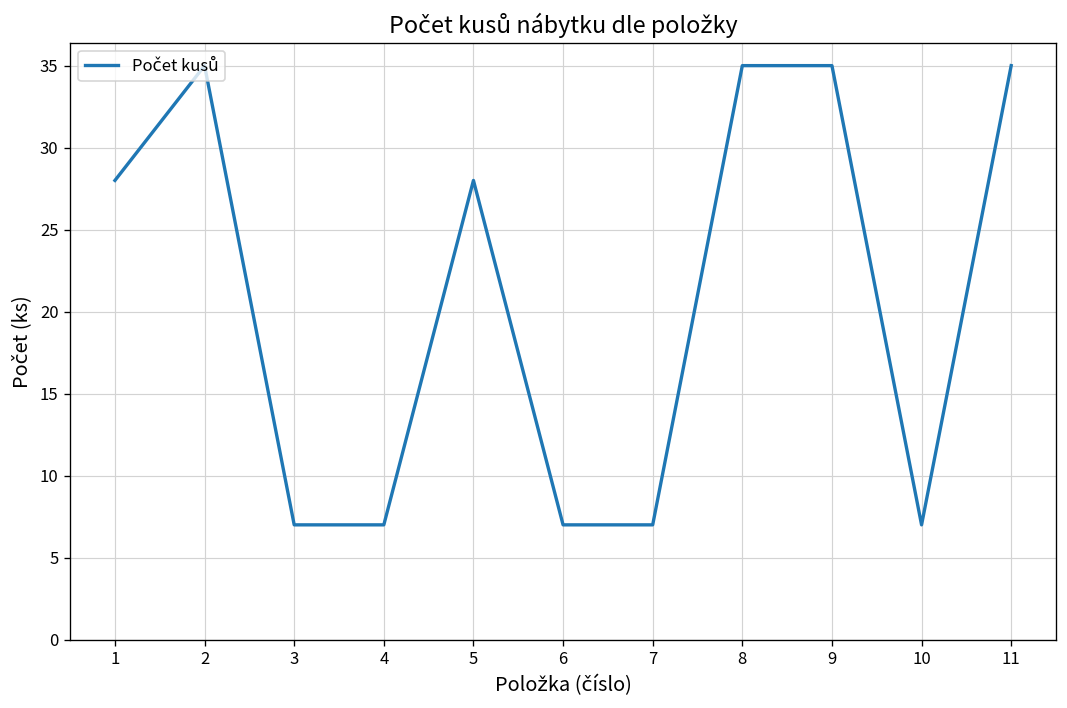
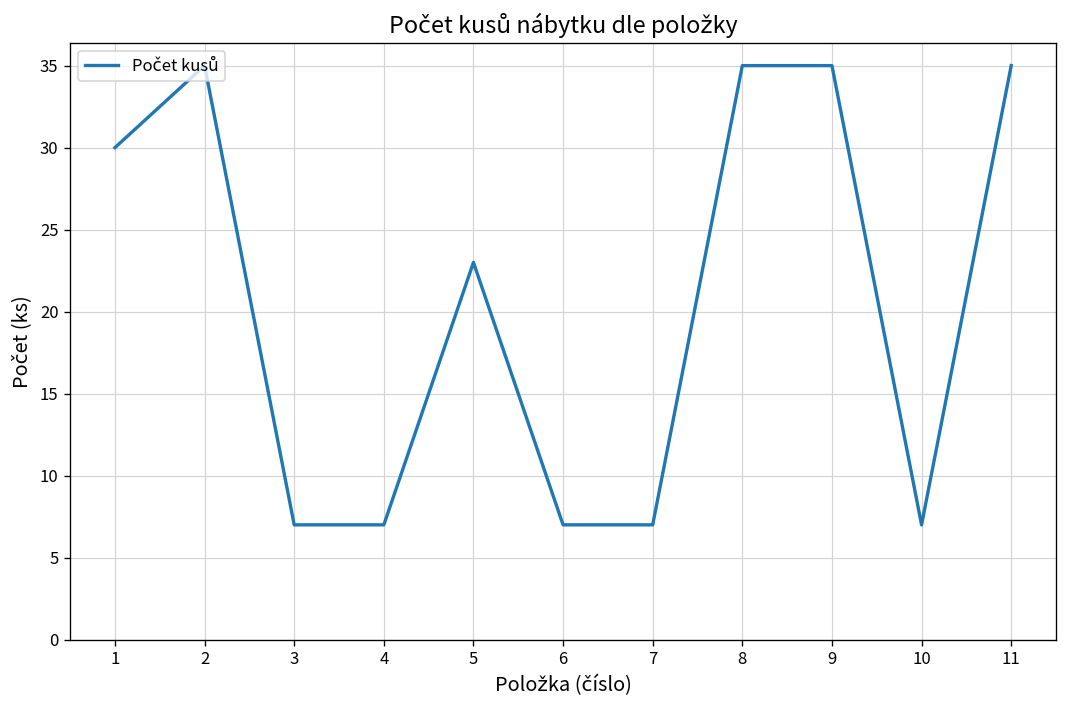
  {
-   "1": 28,
+   "1": 30,
    "3": 7,
    "4": 7,
-   "5": 28,
+   "5": 23,
    "6": 7,
    "7": 7,
    "8": 35,
    "9": 35,
    "10": 7,
    "11": 35
  }
